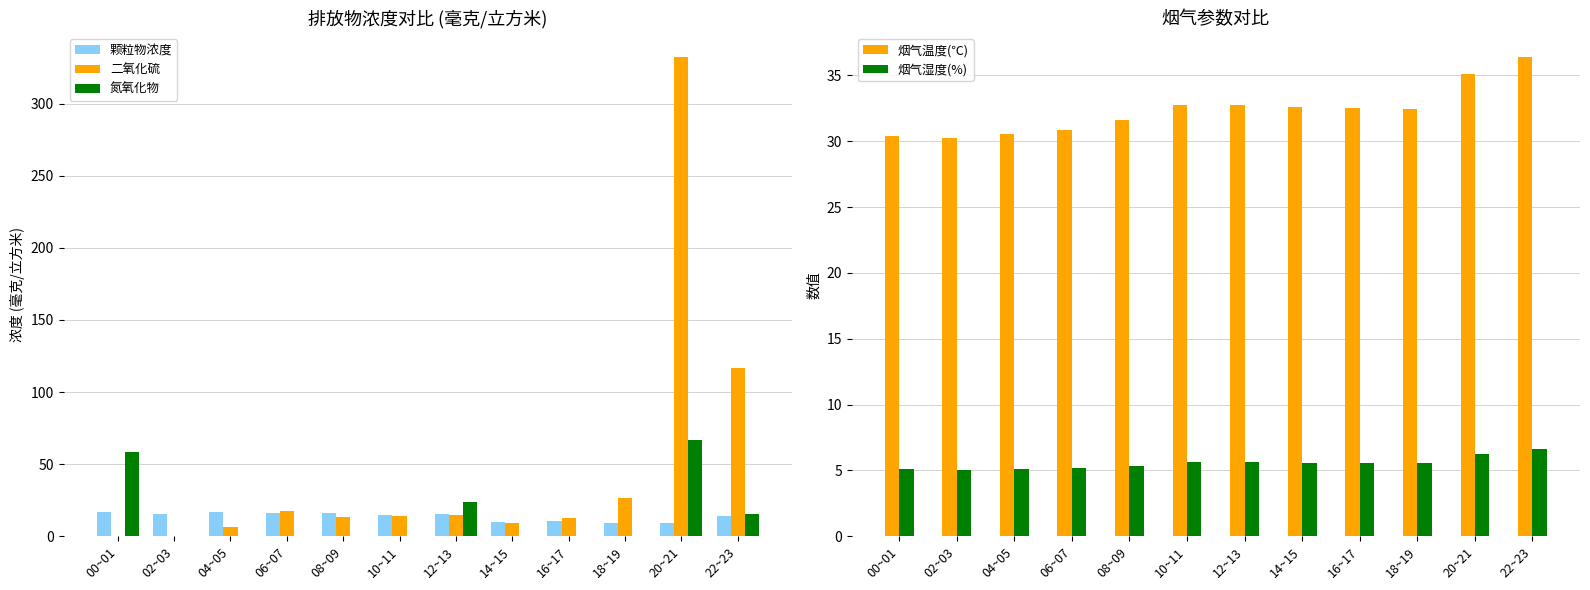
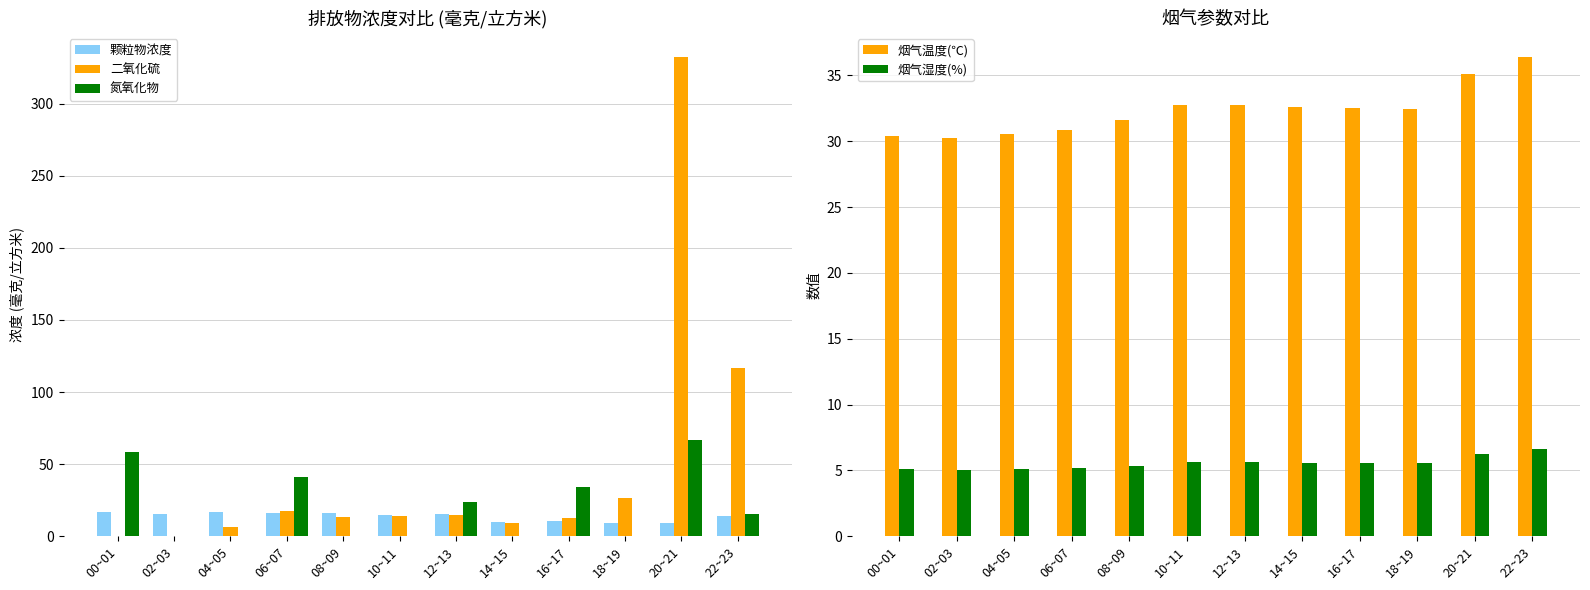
  {
    "排放物浓度对比 (毫克/立方米)": {
      "颗粒物浓度": {
        "00~01": 17,
        "02~03": 15,
        "04~05": 17,
        "06~07": 16,
        "08~09": 16,
        "10~11": 15,
        "12~13": 15,
        "14~15": 10,
        "16~17": 10,
        "18~19": 10,
        "20~21": 9,
        "22~23": 14
      },
      "二氧化硫": {
        "00~01": 0,
        "02~03": 0,
        "04~05": 7,
        "06~07": 17,
        "08~09": 13,
        "10~11": 14,
        "12~13": 15,
        "14~15": 10,
        "16~17": 13,
        "18~19": 27,
        "20~21": 332,
        "22~23": 116
      },
      "氮氧化物": {
        "00~01": 58,
        "02~03": 0,
        "04~05": 0,
-       "06~07": 0,
+       "06~07": 41,
        "08~09": 0,
        "10~11": 0,
        "12~13": 24,
        "14~15": 0,
-       "16~17": 0,
+       "16~17": 34,
        "18~19": 0,
        "20~21": 67,
        "22~23": 16
      }
    },
    "烟气参数对比": {
      "烟气温度(℃)": {
        "00~01": 30.4,
        "02~03": 30.2,
        "04~05": 30.6,
        "06~07": 30.8,
        "08~09": 31.6,
        "10~11": 32.8,
        "12~13": 32.8,
        "14~15": 32.6,
        "16~17": 32.5,
        "18~19": 32.5,
        "20~21": 35.1,
        "22~23": 36.4
      },
      "烟气湿度(%)": {
        "00~01": 5.1,
        "02~03": 5.1,
        "04~05": 5.1,
        "06~07": 5.2,
        "08~09": 5.4,
        "10~11": 5.7,
        "12~13": 5.7,
        "14~15": 5.6,
        "16~17": 5.6,
        "18~19": 5.5,
        "20~21": 6.3,
        "22~23": 6.7
      }
    }
  }
